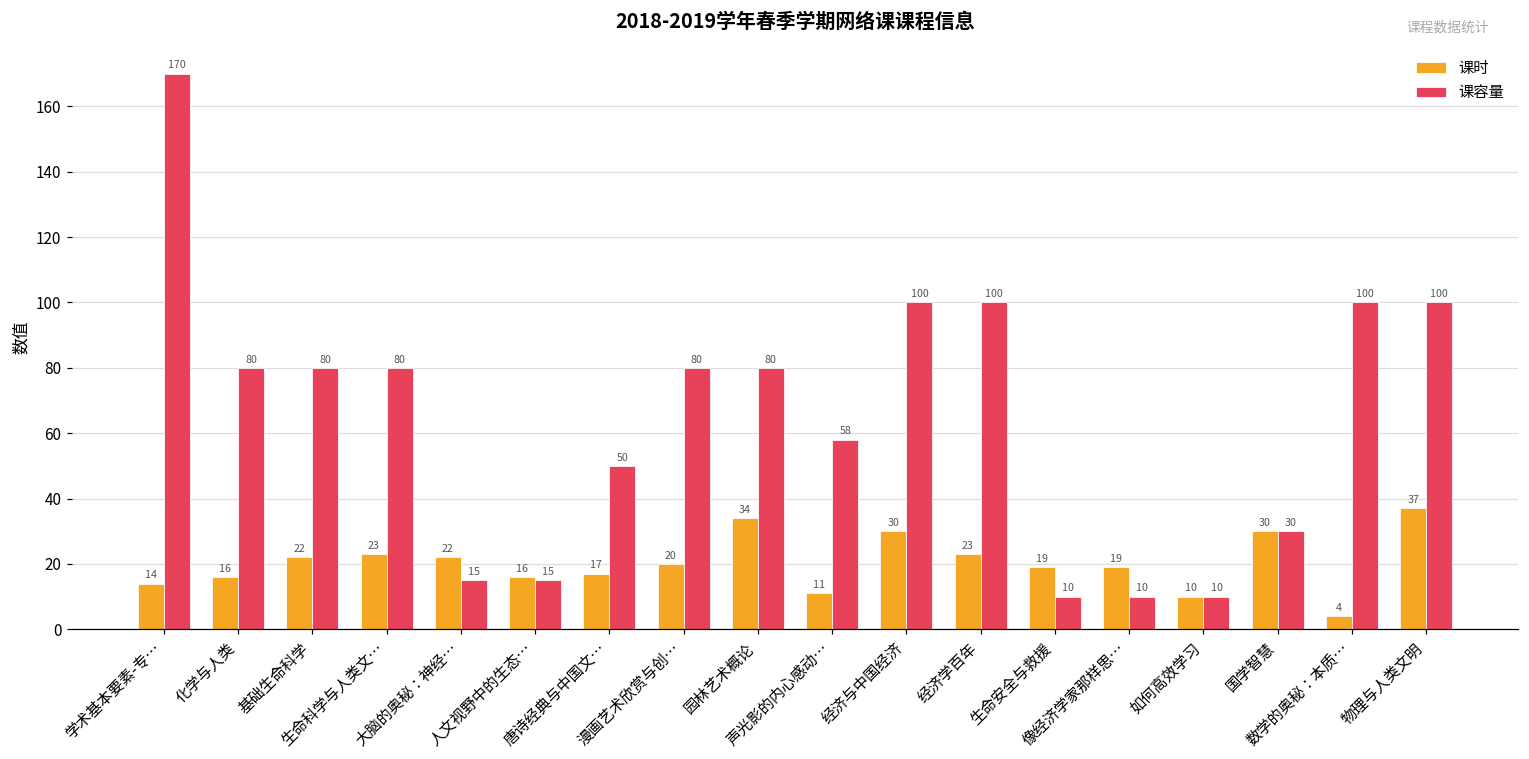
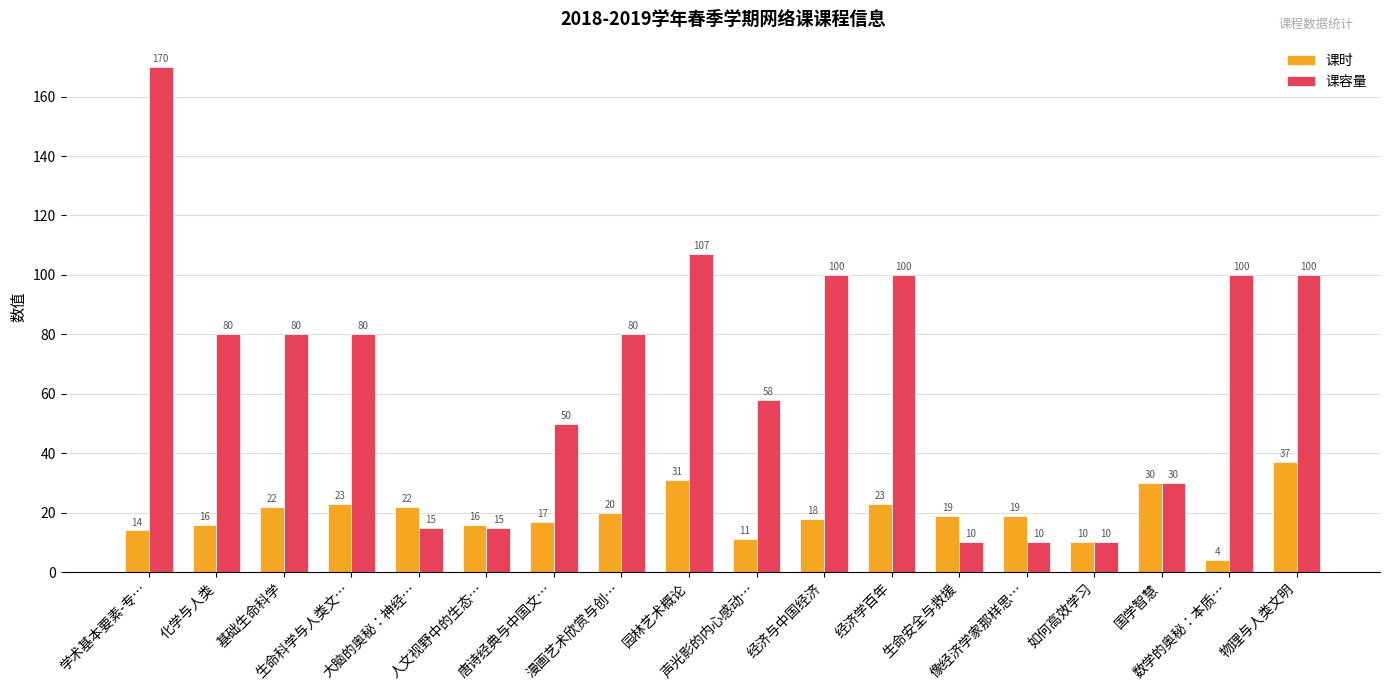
  {
    "课时": {
      "学术基本要素-专…": 14,
      "化学与人类": 16,
      "基础生命科学": 22,
      "生命科学与人类文…": 23,
      "大脑的奥秘：神经…": 22,
      "人文视野中的生态…": 16,
      "唐诗经典与中国文…": 17,
      "漫画艺术欣赏与创…": 20,
-     "园林艺术概论": 34,
+     "园林艺术概论": 31,
      "声光影的内心感动…": 11,
-     "经济与中国经济": 30,
+     "经济与中国经济": 18,
      "经济学百年": 23,
      "生命安全与救援": 19,
      "像经济学家那样思…": 19,
      "如何高效学习": 10,
      "国学智慧": 30,
      "数学的奥秘：本质…": 4,
      "物理与人类文明": 37
    },
    "课容量": {
      "学术基本要素-专…": 170,
      "化学与人类": 80,
      "基础生命科学": 80,
      "生命科学与人类文…": 80,
      "大脑的奥秘：神经…": 15,
      "人文视野中的生态…": 15,
      "唐诗经典与中国文…": 50,
      "漫画艺术欣赏与创…": 80,
-     "园林艺术概论": 80,
+     "园林艺术概论": 107,
      "声光影的内心感动…": 58,
      "经济与中国经济": 100,
      "经济学百年": 100,
      "生命安全与救援": 10,
      "像经济学家那样思…": 10,
      "如何高效学习": 10,
      "国学智慧": 30,
      "数学的奥秘：本质…": 100,
      "物理与人类文明": 100
    }
  }
